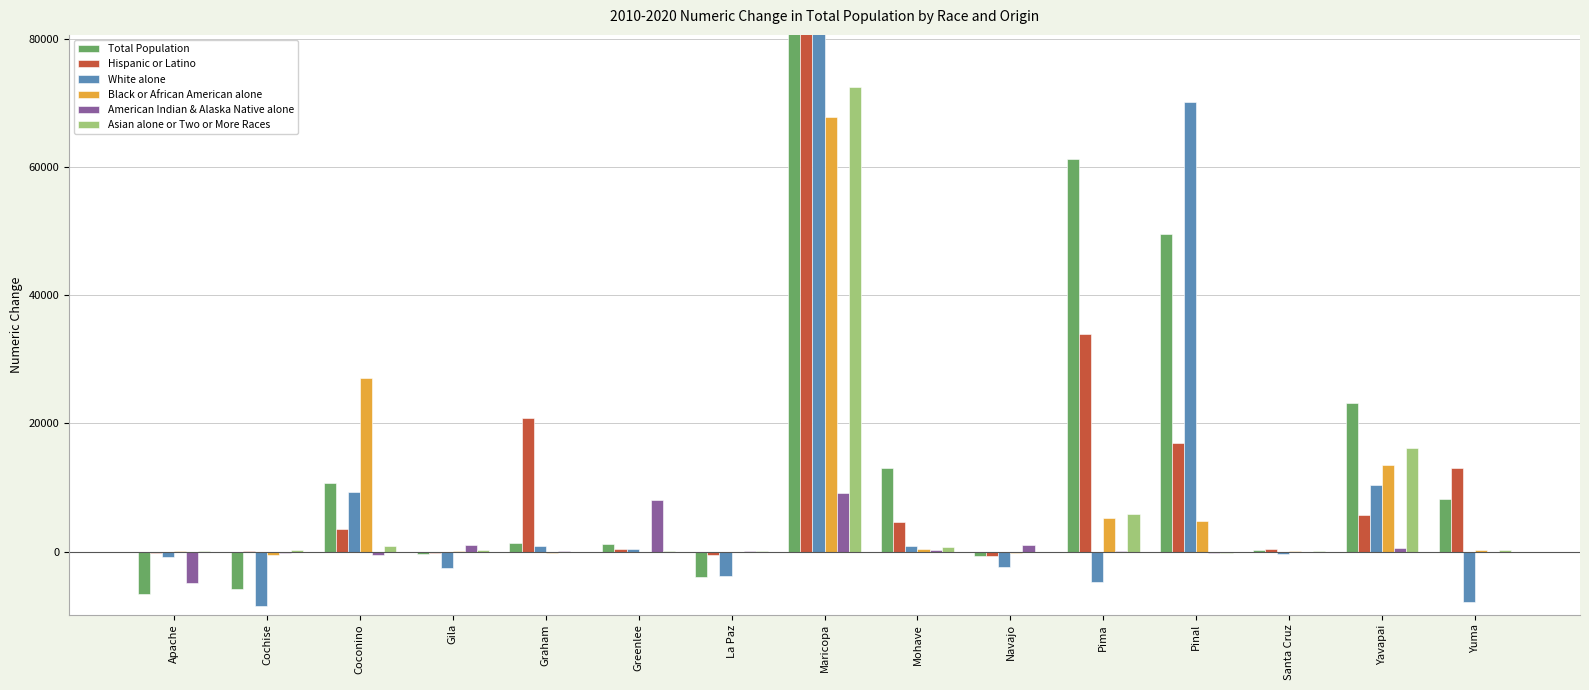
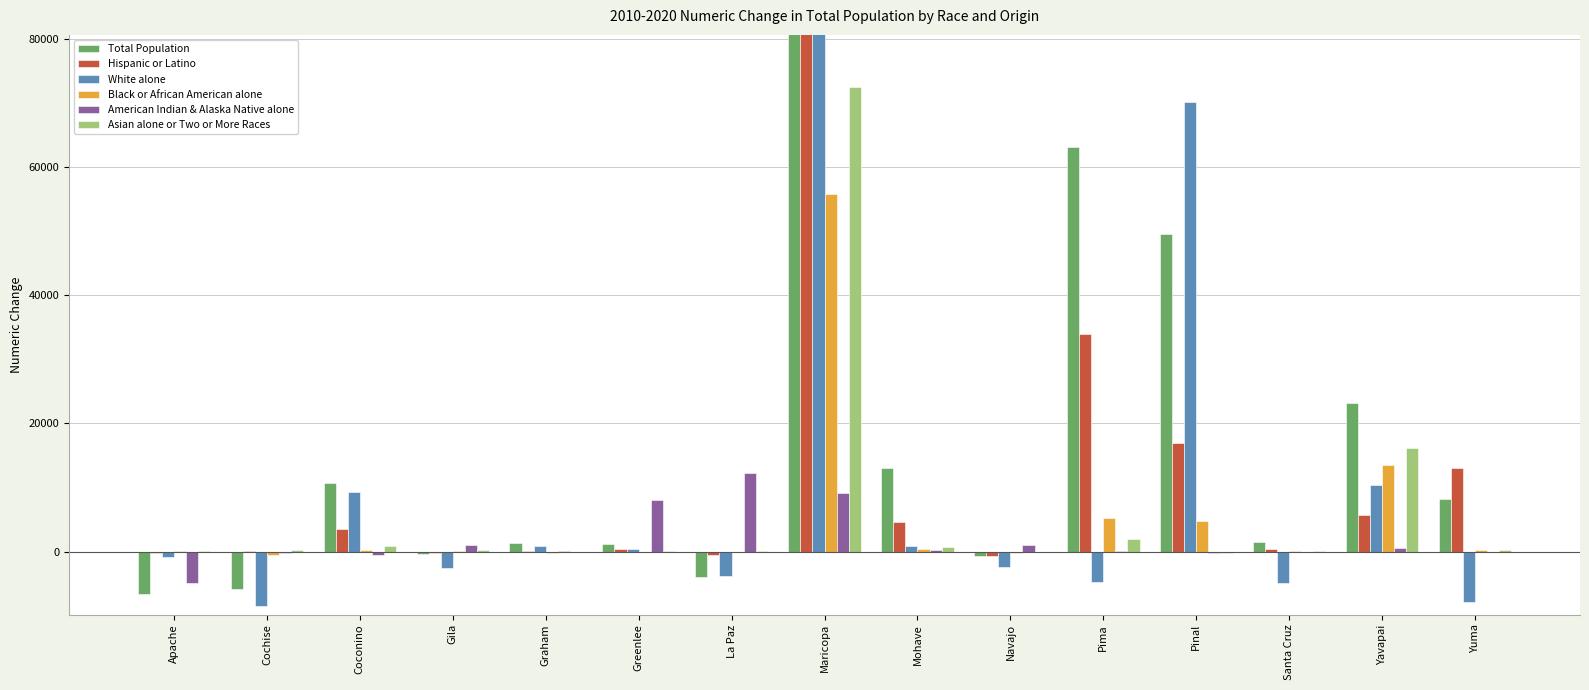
  {
    "Total Population": {
      "Apache": -7000,
      "Cochise": -6000,
      "Coconino": 11000,
      "Graham": 1000,
      "Greenlee": 1000,
      "La Paz": -4000,
      "Mohave": 13000,
      "Navajo": -1000,
-     "Pima": 61000,
+     "Pima": 63000,
      "Pinal": 49000,
-     "Santa Cruz": 0,
+     "Santa Cruz": 2000,
      "Yavapai": 23000,
      "Yuma": 8000
    },
    "Hispanic or Latino": {
      "Coconino": 4000,
-     "Graham": 21000,
+     "Graham": 0,
      "La Paz": -1000,
      "Mohave": 5000,
      "Navajo": -1000,
      "Pima": 34000,
      "Pinal": 17000,
      "Yavapai": 6000,
      "Yuma": 13000
    },
    "White alone": {
      "Apache": -1000,
      "Cochise": -9000,
      "Coconino": 9000,
      "Gila": -3000,
      "Graham": 1000,
      "Greenlee": 0,
      "La Paz": -4000,
      "Mohave": 1000,
      "Navajo": -2000,
      "Pima": -5000,
      "Pinal": 70000,
-     "Santa Cruz": 0,
+     "Santa Cruz": -5000,
      "Yavapai": 10000,
      "Yuma": -8000
    },
    "Black or African American alone": {
      "Cochise": -1000,
-     "Coconino": 27000,
-     "Maricopa": 68000,
+     "Coconino": 0,
+     "Maricopa": 56000,
      "Pima": 5000,
      "Pinal": 5000,
      "Yavapai": 14000
    },
    "American Indian & Alaska Native alone": {
      "Apache": -5000,
      "Coconino": 0,
      "Gila": 1000,
      "Greenlee": 8000,
-     "La Paz": 0,
+     "La Paz": 12000,
      "Maricopa": 9000,
      "Navajo": 1000,
      "Yavapai": 1000
    },
    "Asian alone or Two or More Races": {
      "Coconino": 1000,
      "Maricopa": 72000,
      "Mohave": 1000,
-     "Pima": 6000,
+     "Pima": 2000,
      "Yavapai": 16000
    }
  }
